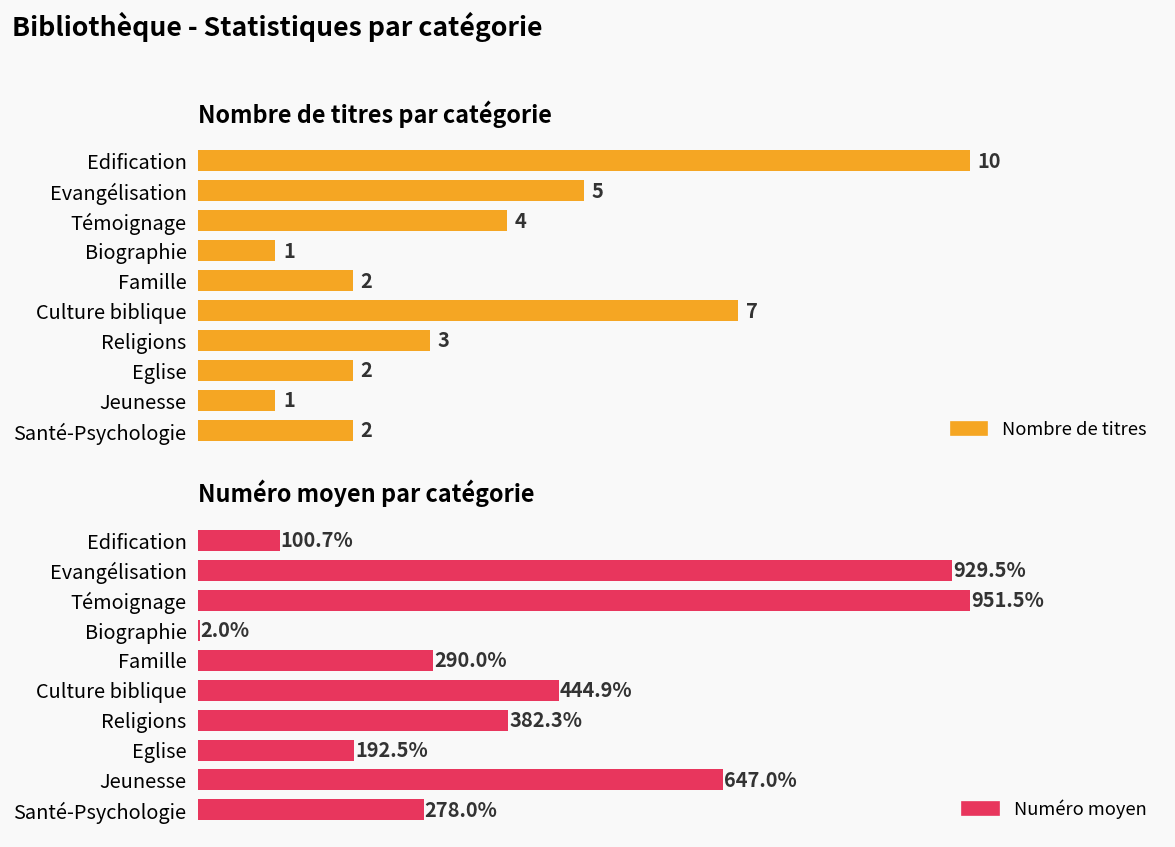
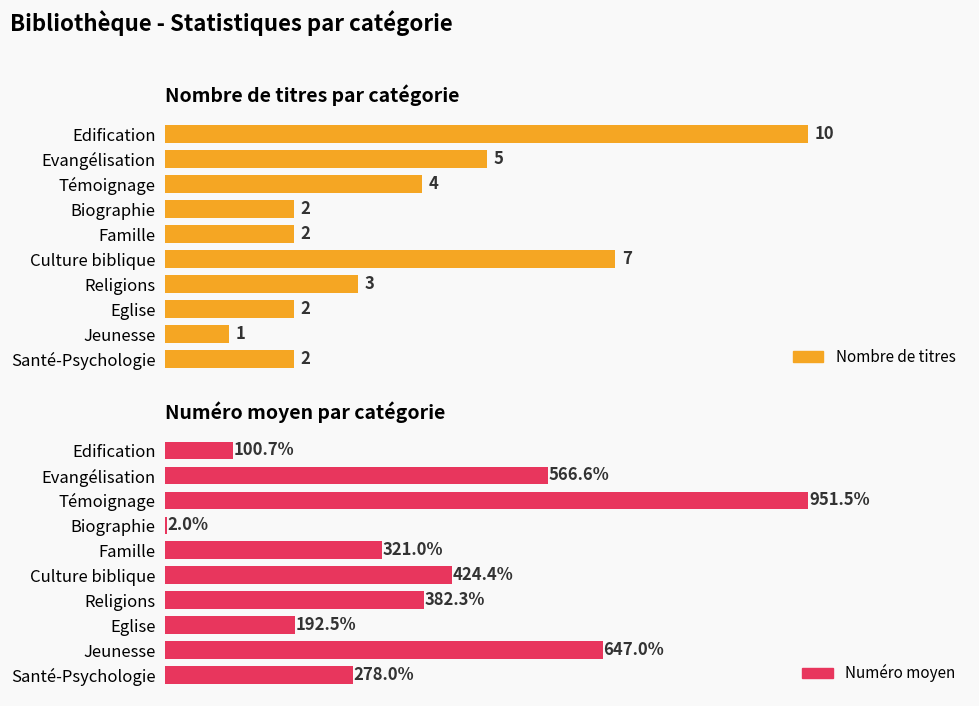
  {
    "Nombre de titres par catégorie": {
      "Edification": "10",
      "Evangélisation": "5",
      "Témoignage": "4",
-     "Biographie": "1",
+     "Biographie": "2",
      "Famille": "2",
      "Culture biblique": "7",
      "Religions": "3",
      "Eglise": "2",
      "Jeunesse": "1",
      "Santé-Psychologie": "2"
    },
    "Numéro moyen par catégorie": {
      "Edification": "100.7%",
-     "Evangélisation": "929.5%",
+     "Evangélisation": "566.6%",
      "Témoignage": "951.5%",
      "Biographie": "2.0%",
-     "Famille": "290.0%",
-     "Culture biblique": "444.9%",
+     "Famille": "321.0%",
+     "Culture biblique": "424.4%",
      "Religions": "382.3%",
      "Eglise": "192.5%",
      "Jeunesse": "647.0%",
      "Santé-Psychologie": "278.0%"
    }
  }
